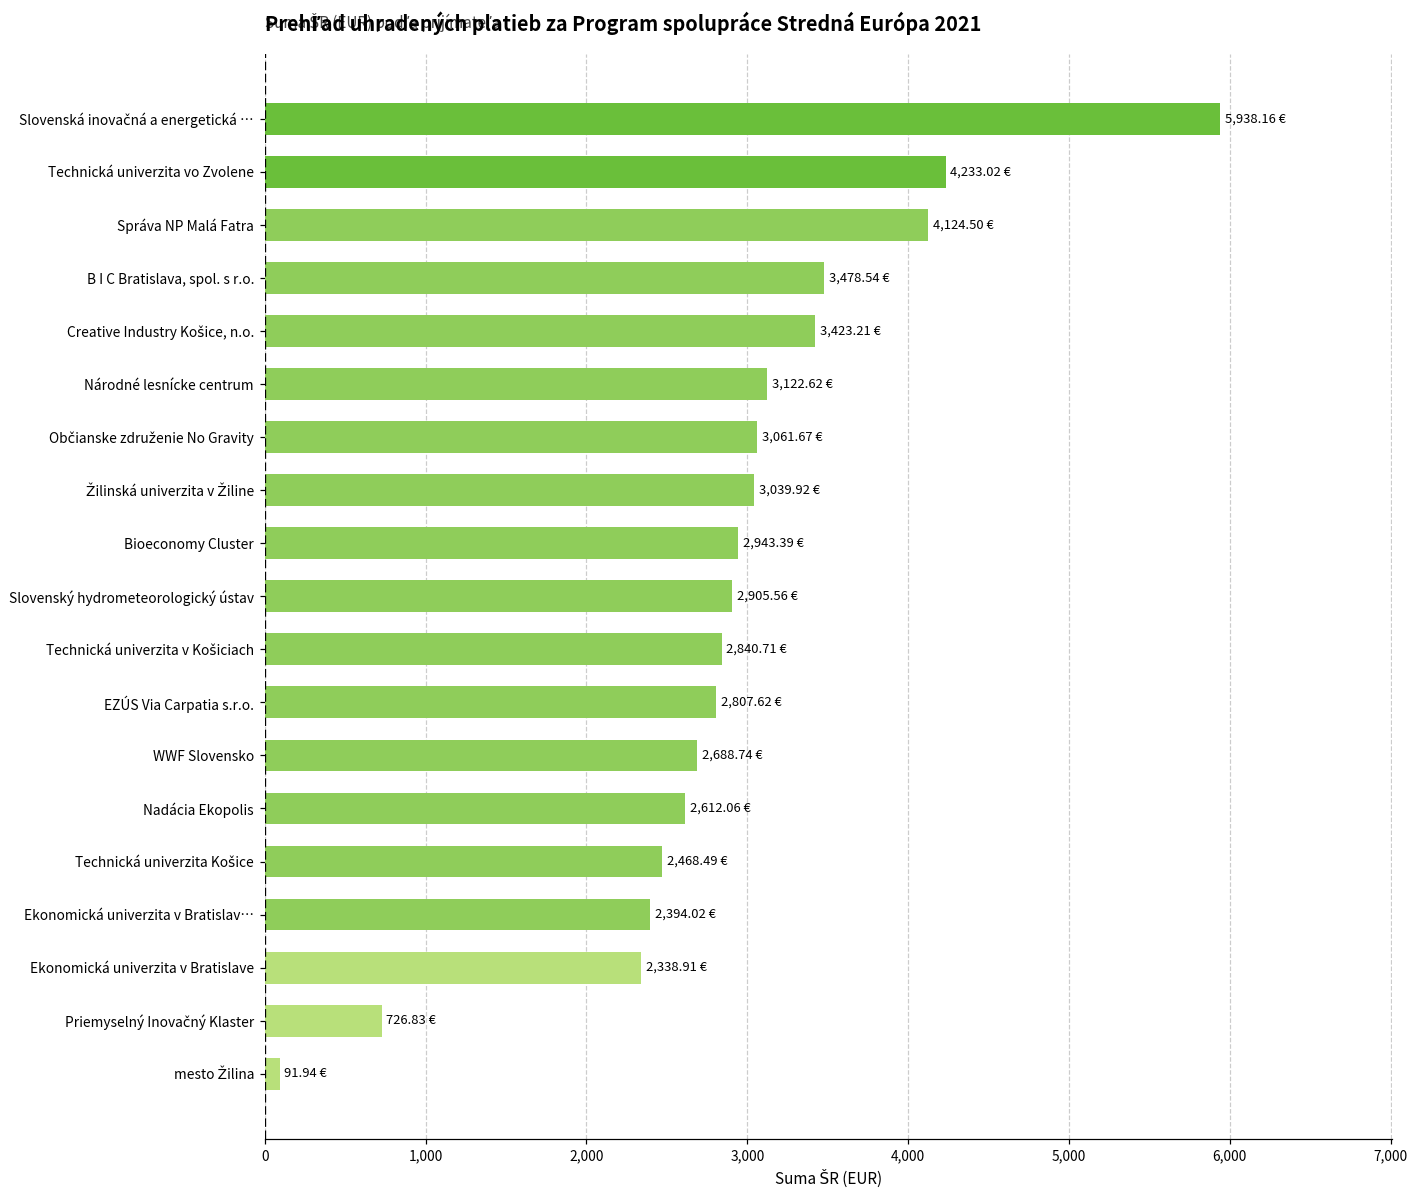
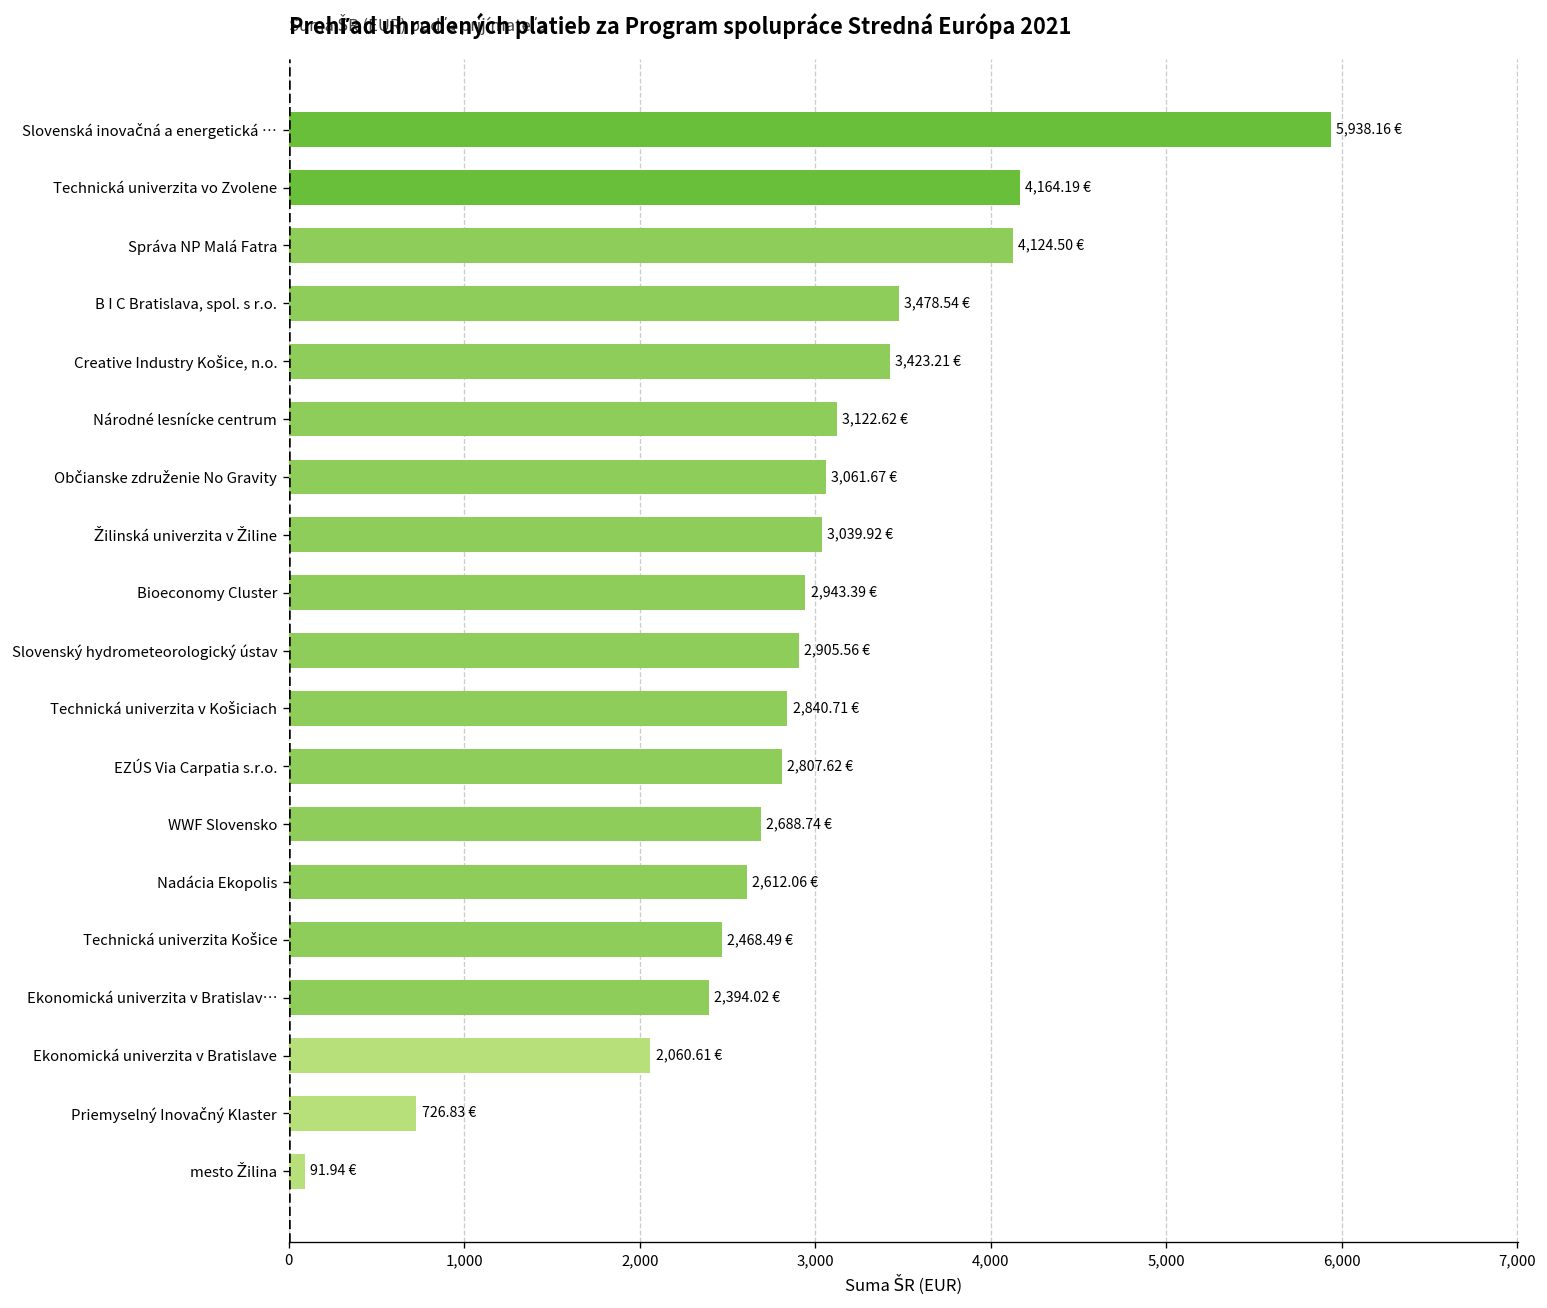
  {
    "Slovenská inovačná a energetická …": "5,938.16",
-   "Technická univerzita vo Zvolene": "4,233.02",
+   "Technická univerzita vo Zvolene": "4,164.19",
    "Správa NP Malá Fatra": "4,124.50",
    "B I C Bratislava, spol. s r.o.": "3,478.54",
    "Creative Industry Košice, n.o.": "3,423.21",
    "Národné lesnícke centrum": "3,122.62",
    "Občianske združenie No Gravity": "3,061.67",
    "Žilinská univerzita v Žiline": "3,039.92",
    "Bioeconomy Cluster": "2,943.39",
    "Slovenský hydrometeorologický ústav": "2,905.56",
    "Technická univerzita v Košiciach": "2,840.71",
    "EZÚS Via Carpatia s.r.o.": "2,807.62",
    "WWF Slovensko": "2,688.74",
    "Nadácia Ekopolis": "2,612.06",
    "Technická univerzita Košice": "2,468.49",
    "Ekonomická univerzita v Bratislav…": "2,394.02",
-   "Ekonomická univerzita v Bratislave": "2,338.91",
+   "Ekonomická univerzita v Bratislave": "2,060.61",
    "Priemyselný Inovačný Klaster": "726.83",
    "mesto Žilina": "91.94"
  }
